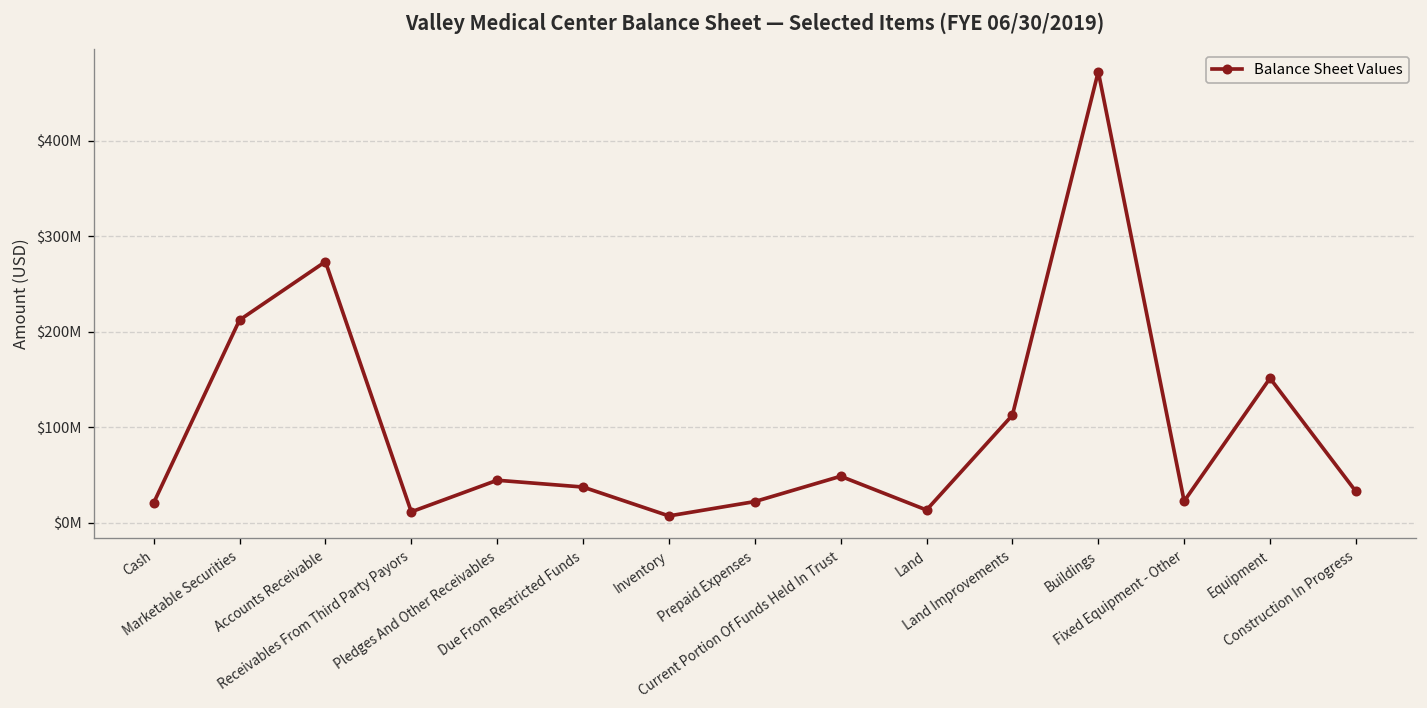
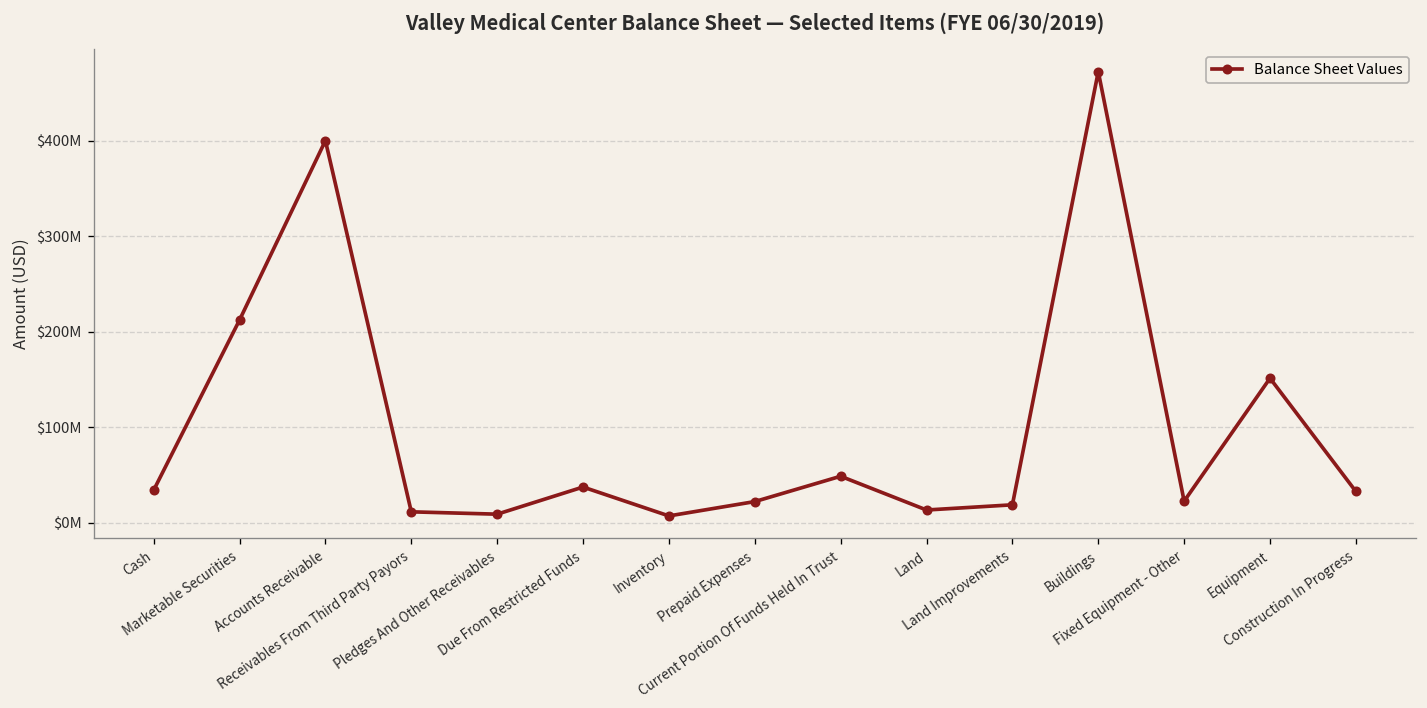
  {
-   "Cash": "$20000000",
+   "Cash": "$30000000",
    "Marketable Securities": "$210000000",
-   "Accounts Receivable": "$270000000",
+   "Accounts Receivable": "$400000000",
    "Receivables From Third Party Payors": "$10000000",
-   "Pledges And Other Receivables": "$40000000",
+   "Pledges And Other Receivables": "$10000000",
    "Due From Restricted Funds": "$40000000",
    "Inventory": "$10000000",
    "Prepaid Expenses": "$20000000",
    "Current Portion Of Funds Held In Trust": "$50000000",
    "Land": "$10000000",
-   "Land Improvements": "$110000000",
+   "Land Improvements": "$20000000",
    "Buildings": "$470000000",
    "Fixed Equipment - Other": "$20000000",
    "Equipment": "$150000000",
    "Construction In Progress": "$30000000"
  }
